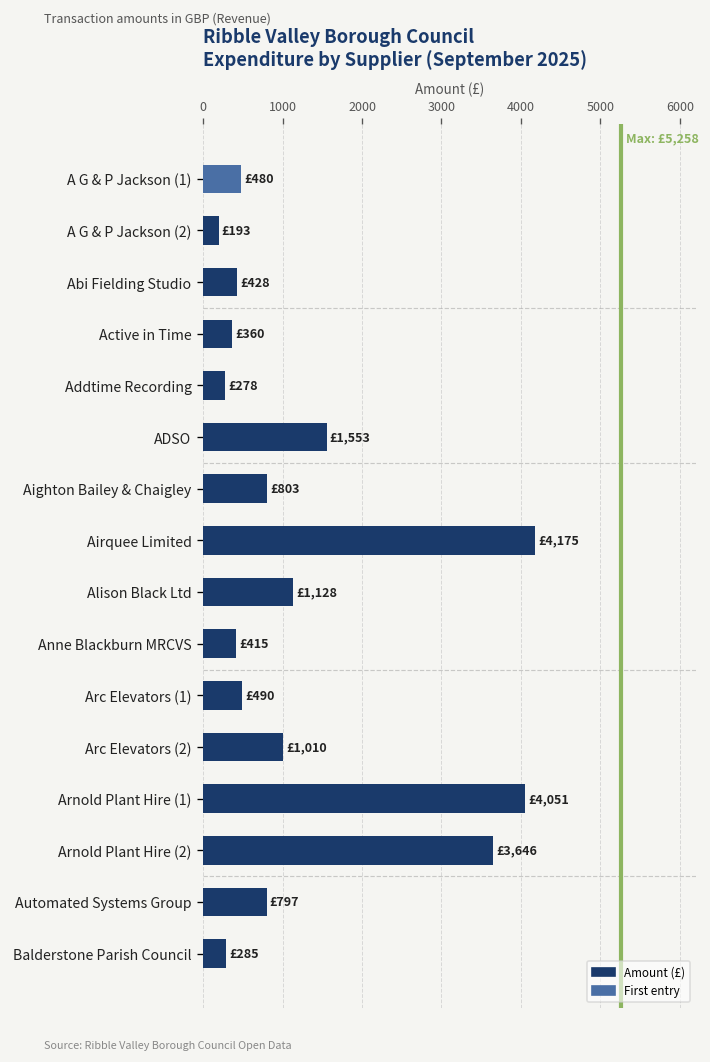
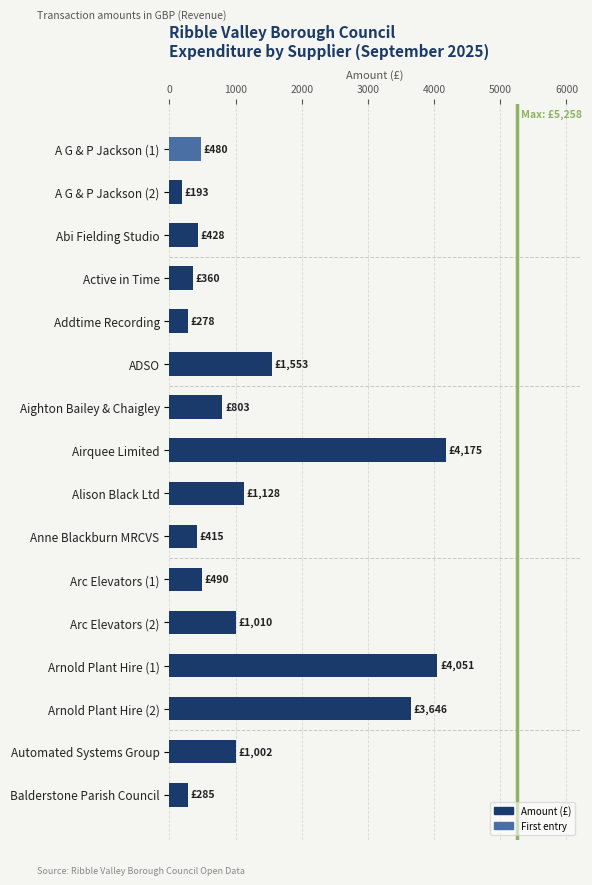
  {
    "A G & P Jackson (1)": "£480",
    "A G & P Jackson (2)": "£193",
    "Abi Fielding Studio": "£428",
    "Active in Time": "£360",
    "Addtime Recording": "£278",
    "ADSO": "£1,553",
    "Aighton Bailey & Chaigley": "£803",
    "Airquee Limited": "£4,175",
    "Alison Black Ltd": "£1,128",
    "Anne Blackburn MRCVS": "£415",
    "Arc Elevators (1)": "£490",
    "Arc Elevators (2)": "£1,010",
    "Arnold Plant Hire (1)": "£4,051",
    "Arnold Plant Hire (2)": "£3,646",
-   "Automated Systems Group": "£797",
+   "Automated Systems Group": "£1,002",
    "Balderstone Parish Council": "£285"
  }
